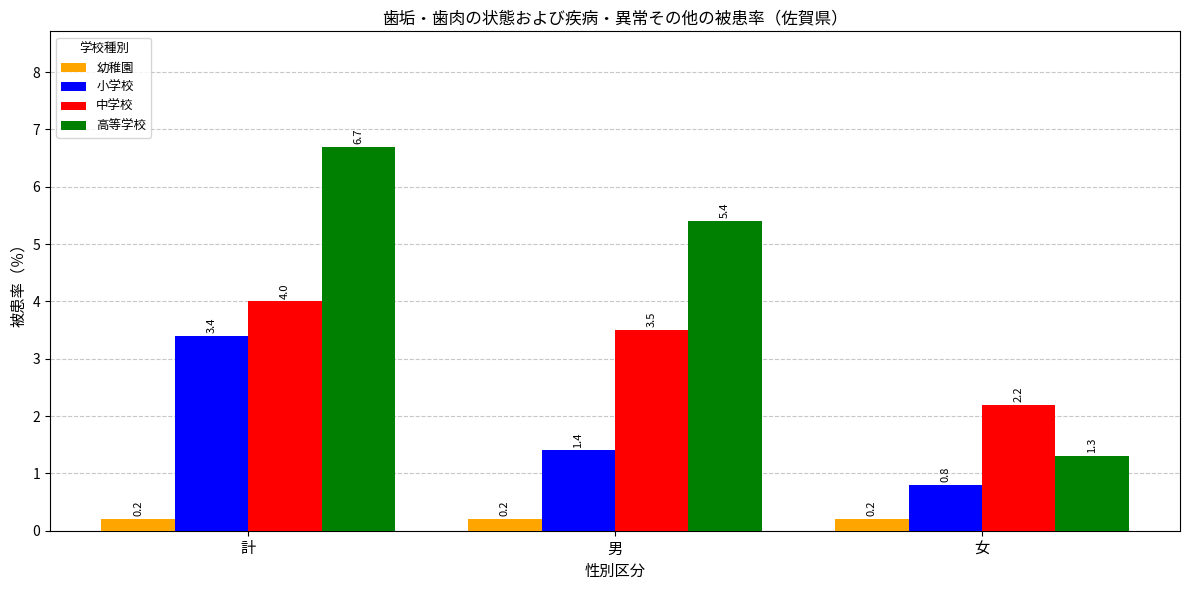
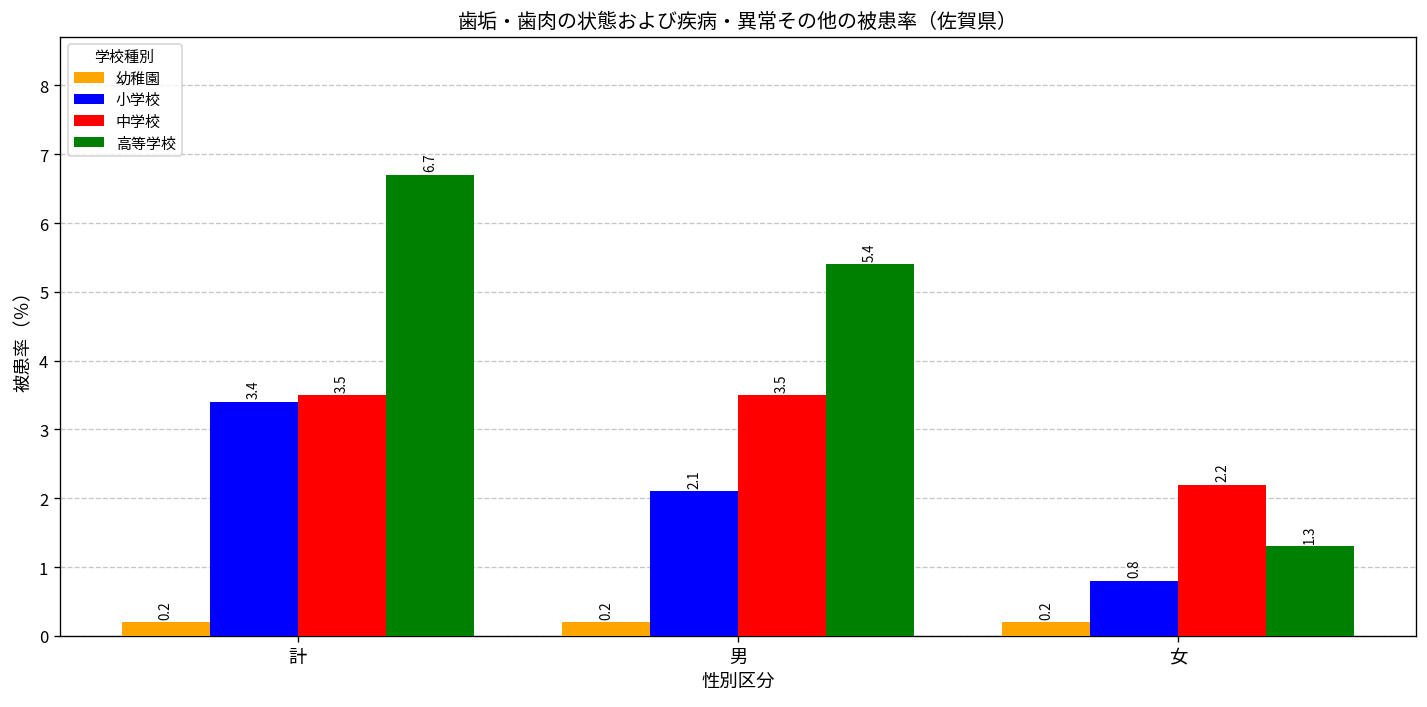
  {
    "幼稚園": {
      "計": 0.2,
      "男": 0.2,
      "女": 0.2
    },
    "小学校": {
      "計": 3.4,
-     "男": 1.4,
+     "男": 2.1,
      "女": 0.8
    },
    "中学校": {
-     "計": 4.0,
+     "計": 3.5,
      "男": 3.5,
      "女": 2.2
    },
    "高等学校": {
      "計": 6.7,
      "男": 5.4,
      "女": 1.3
    }
  }
